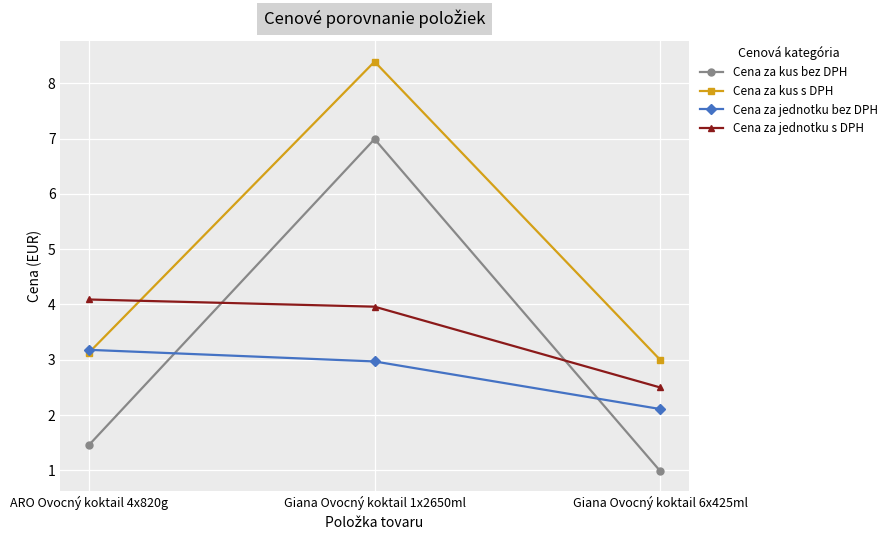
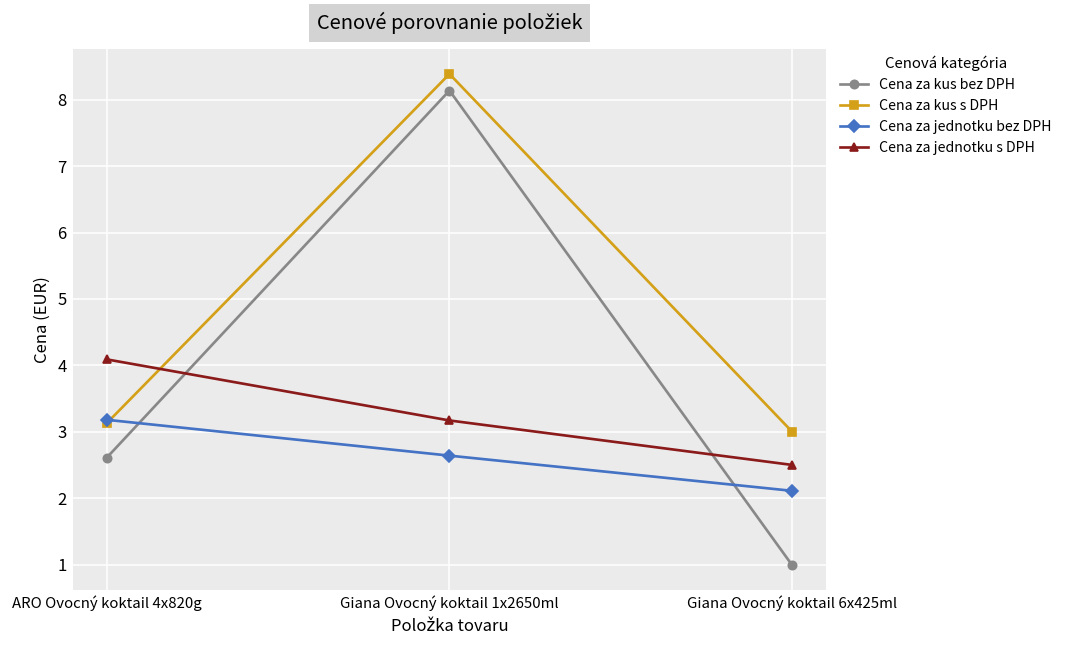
  {
    "Cena za kus bez DPH": {
-     "ARO Ovocný koktail 4x820g": 1.5,
-     "Giana Ovocný koktail 1x2650ml": 7.0,
+     "ARO Ovocný koktail 4x820g": 2.6,
+     "Giana Ovocný koktail 1x2650ml": 8.1,
      "Giana Ovocný koktail 6x425ml": 1.0
    },
    "Cena za kus s DPH": {
      "ARO Ovocný koktail 4x820g": 3.1,
      "Giana Ovocný koktail 1x2650ml": 8.4,
      "Giana Ovocný koktail 6x425ml": 3.0
    },
    "Cena za jednotku bez DPH": {
      "ARO Ovocný koktail 4x820g": 3.2,
-     "Giana Ovocný koktail 1x2650ml": 3.0,
+     "Giana Ovocný koktail 1x2650ml": 2.6,
      "Giana Ovocný koktail 6x425ml": 2.1
    },
    "Cena za jednotku s DPH": {
      "ARO Ovocný koktail 4x820g": 4.1,
-     "Giana Ovocný koktail 1x2650ml": 4.0,
+     "Giana Ovocný koktail 1x2650ml": 3.2,
      "Giana Ovocný koktail 6x425ml": 2.5
    }
  }
